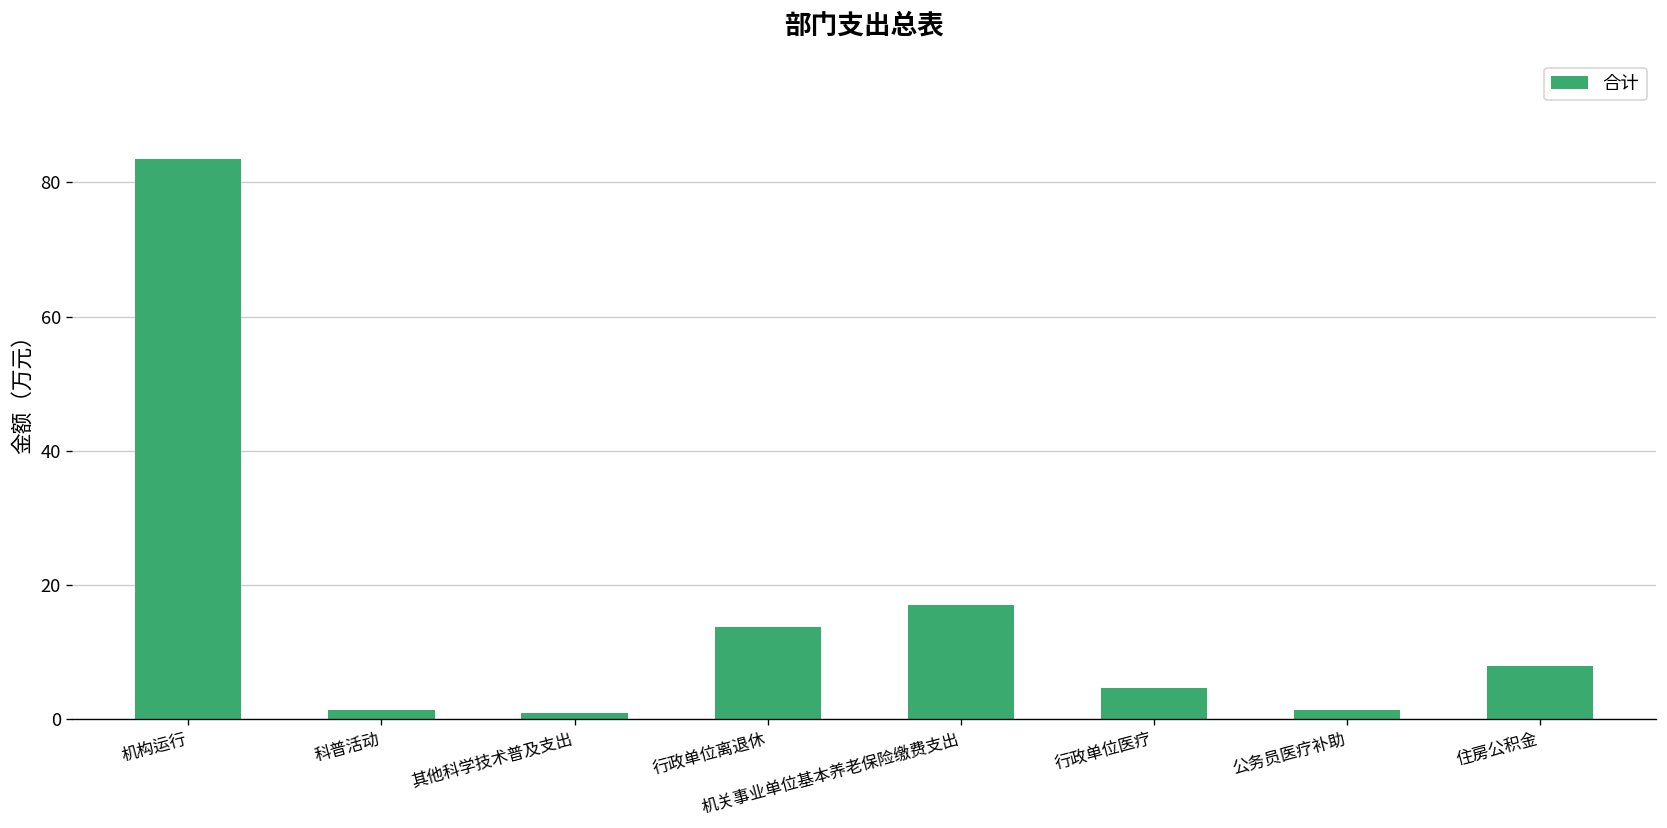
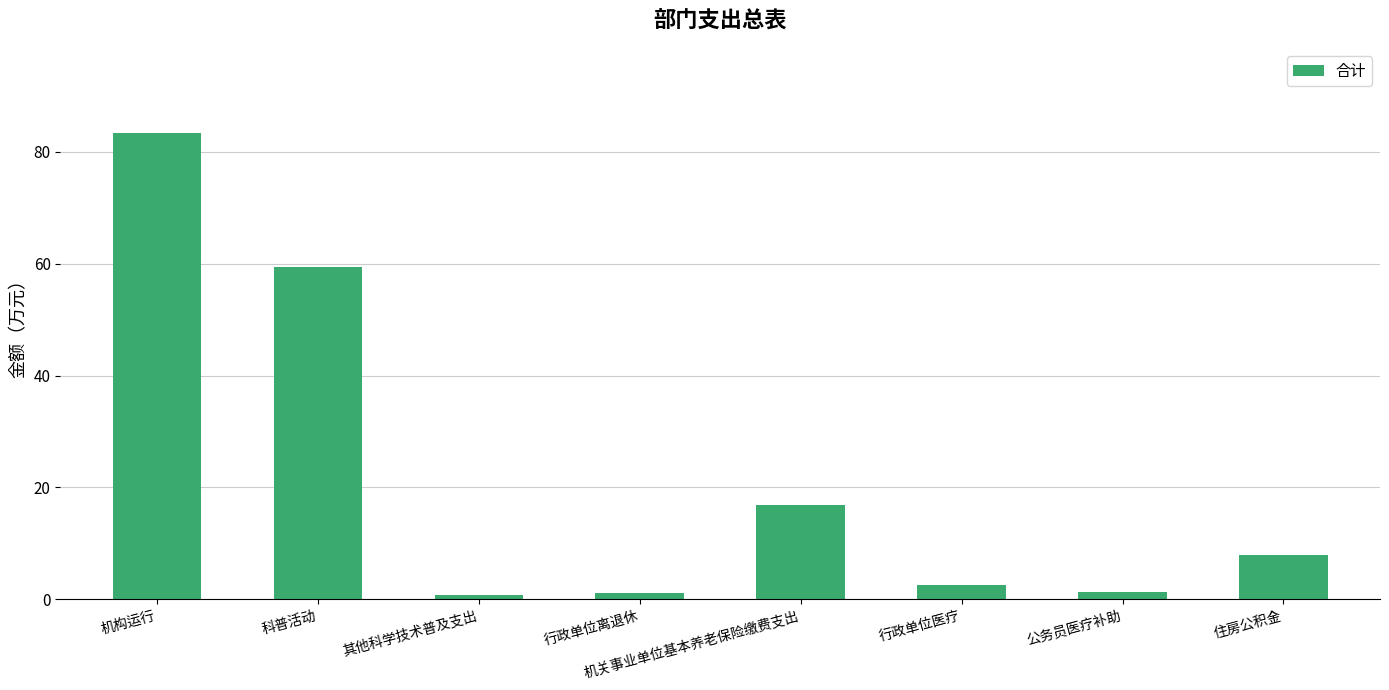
  {
    "机构运行": 83,
-   "科普活动": 1,
+   "科普活动": 60,
    "其他科学技术普及支出": 1,
-   "行政单位离退休": 14,
+   "行政单位离退休": 1,
    "机关事业单位基本养老保险缴费支出": 17,
-   "行政单位医疗": 5,
+   "行政单位医疗": 3,
    "公务员医疗补助": 1,
    "住房公积金": 8
  }
